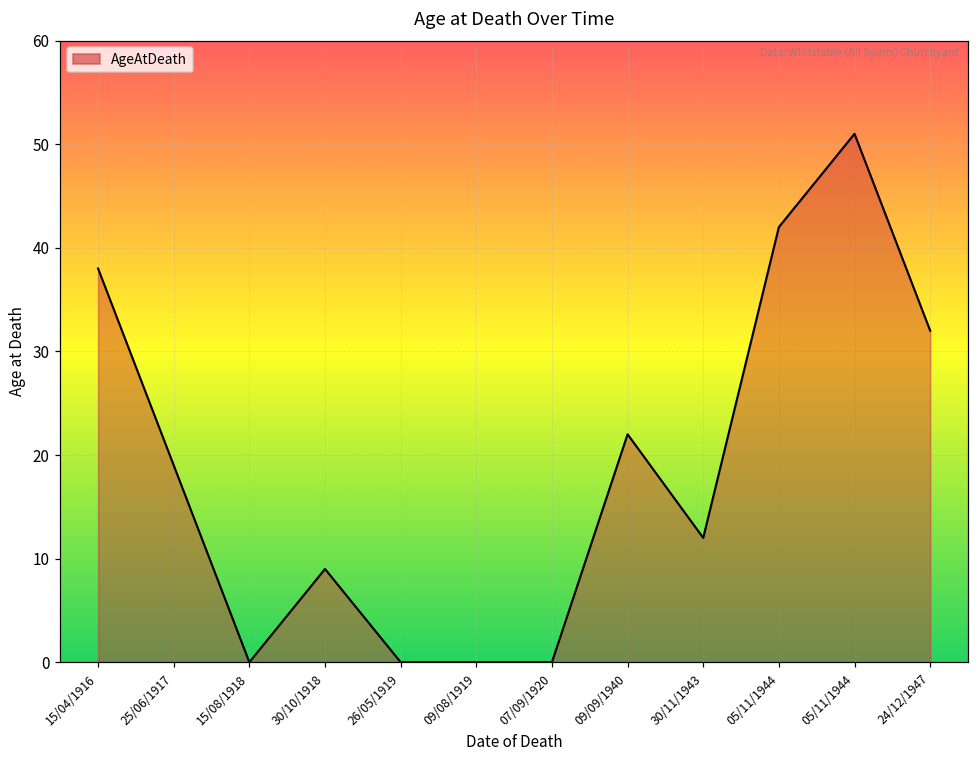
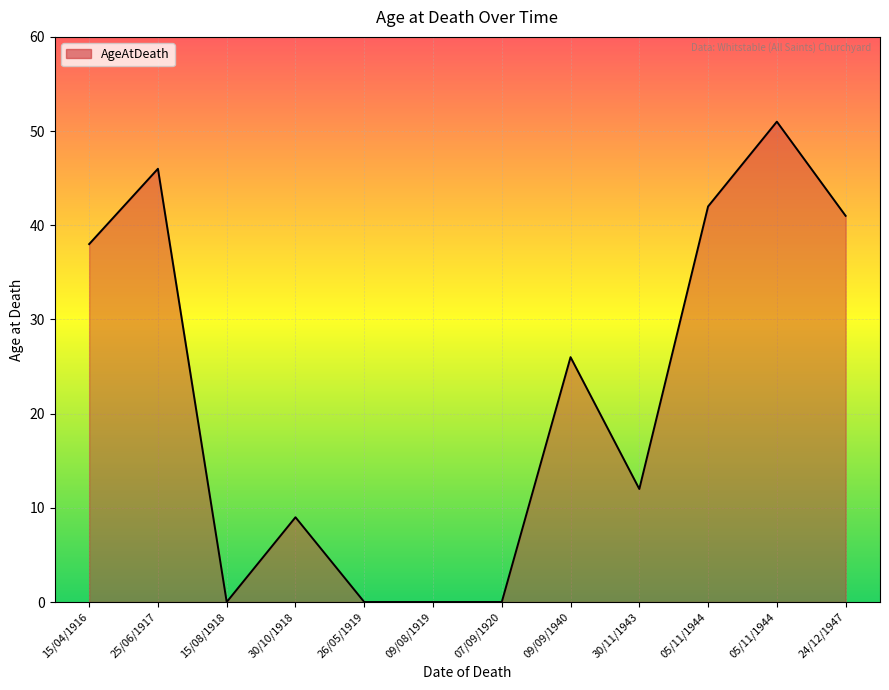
  {
    "15/04/1916": 38,
-   "25/06/1917": 19,
+   "25/06/1917": 46,
    "15/08/1918": 0,
    "30/10/1918": 9,
    "26/05/1919": 0,
    "09/08/1919": 0,
    "07/09/1920": 0,
-   "09/09/1940": 22,
+   "09/09/1940": 26,
    "30/11/1943": 12,
-   "24/12/1947": 32
+   "24/12/1947": 41
  }
